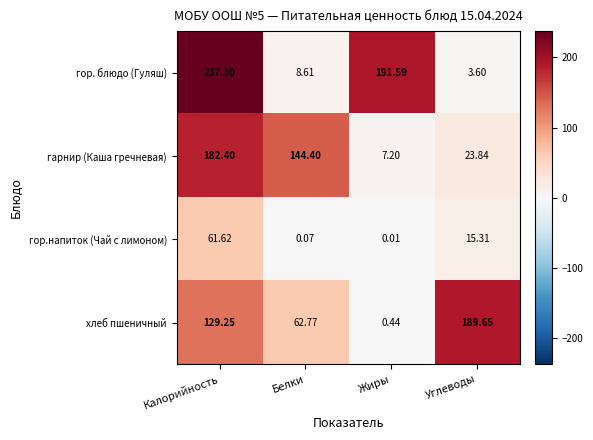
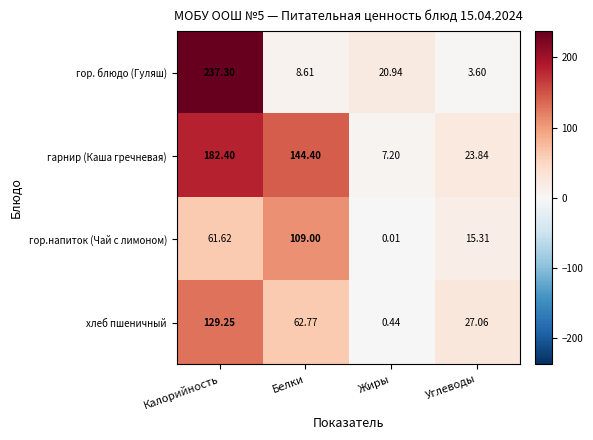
  {
    "гор. блюдо (Гуляш)": {
      "Калорийность": 237.30,
      "Белки": 8.61,
-     "Жиры": 191.59,
+     "Жиры": 20.94,
      "Углеводы": 3.60
    },
    "гарнир (Каша гречневая)": {
      "Калорийность": 182.40,
      "Белки": 144.40,
      "Жиры": 7.20,
      "Углеводы": 23.84
    },
    "гор.напиток (Чай с лимоном)": {
      "Калорийность": 61.62,
-     "Белки": 0.07,
+     "Белки": 109.00,
      "Жиры": 0.01,
      "Углеводы": 15.31
    },
    "хлеб пшеничный": {
      "Калорийность": 129.25,
      "Белки": 62.77,
      "Жиры": 0.44,
-     "Углеводы": 189.65
+     "Углеводы": 27.06
    }
  }
